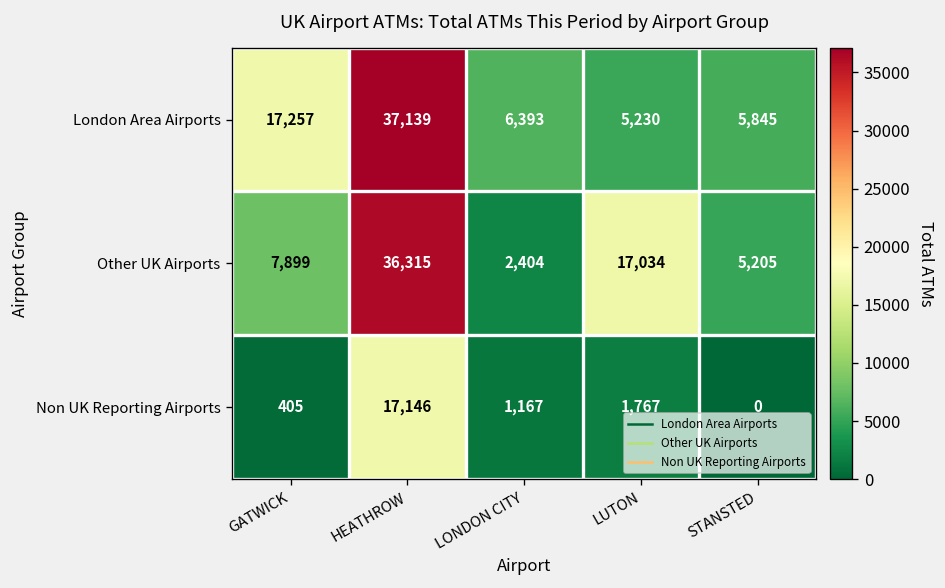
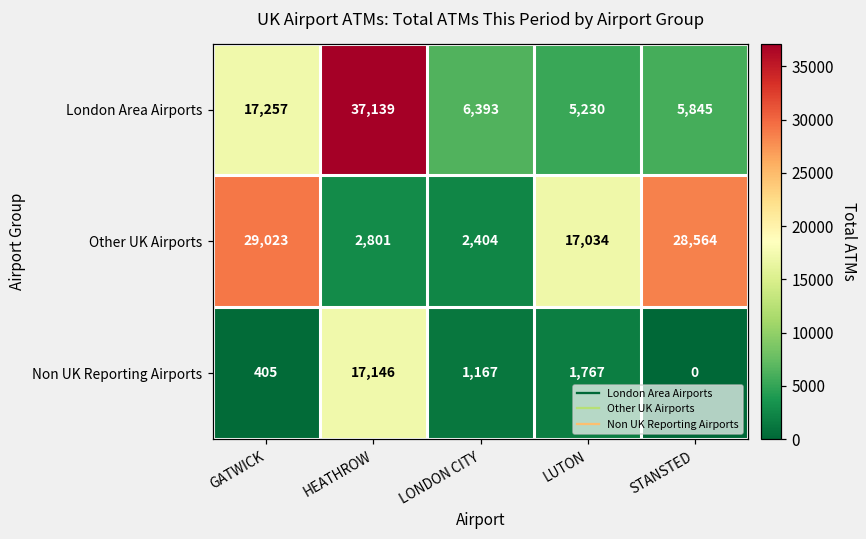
  {
    "London Area Airports": {
      "GATWICK": "17,257",
      "HEATHROW": "37,139",
      "LONDON CITY": "6,393",
      "LUTON": "5,230",
      "STANSTED": "5,845"
    },
    "Other UK Airports": {
-     "GATWICK": "7,899",
-     "HEATHROW": "36,315",
+     "GATWICK": "29,023",
+     "HEATHROW": "2,801",
      "LONDON CITY": "2,404",
      "LUTON": "17,034",
-     "STANSTED": "5,205"
+     "STANSTED": "28,564"
    },
    "Non UK Reporting Airports": {
      "GATWICK": "405",
      "HEATHROW": "17,146",
      "LONDON CITY": "1,167",
      "LUTON": "1,767",
      "STANSTED": "0"
    }
  }
